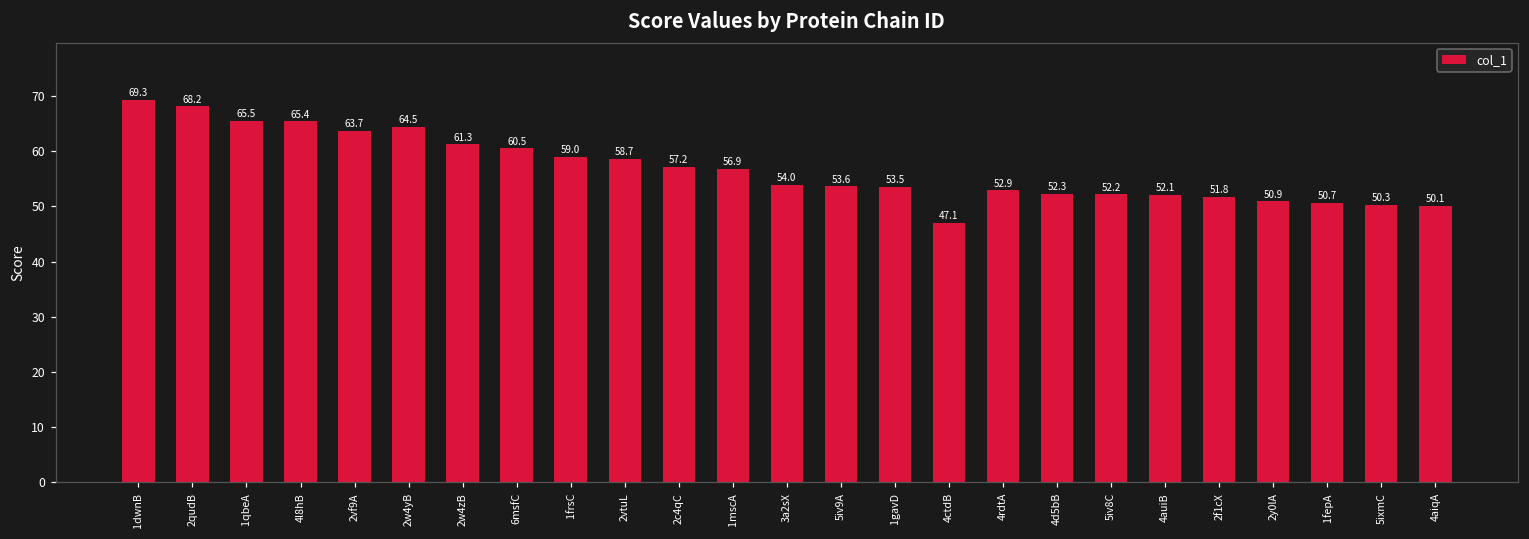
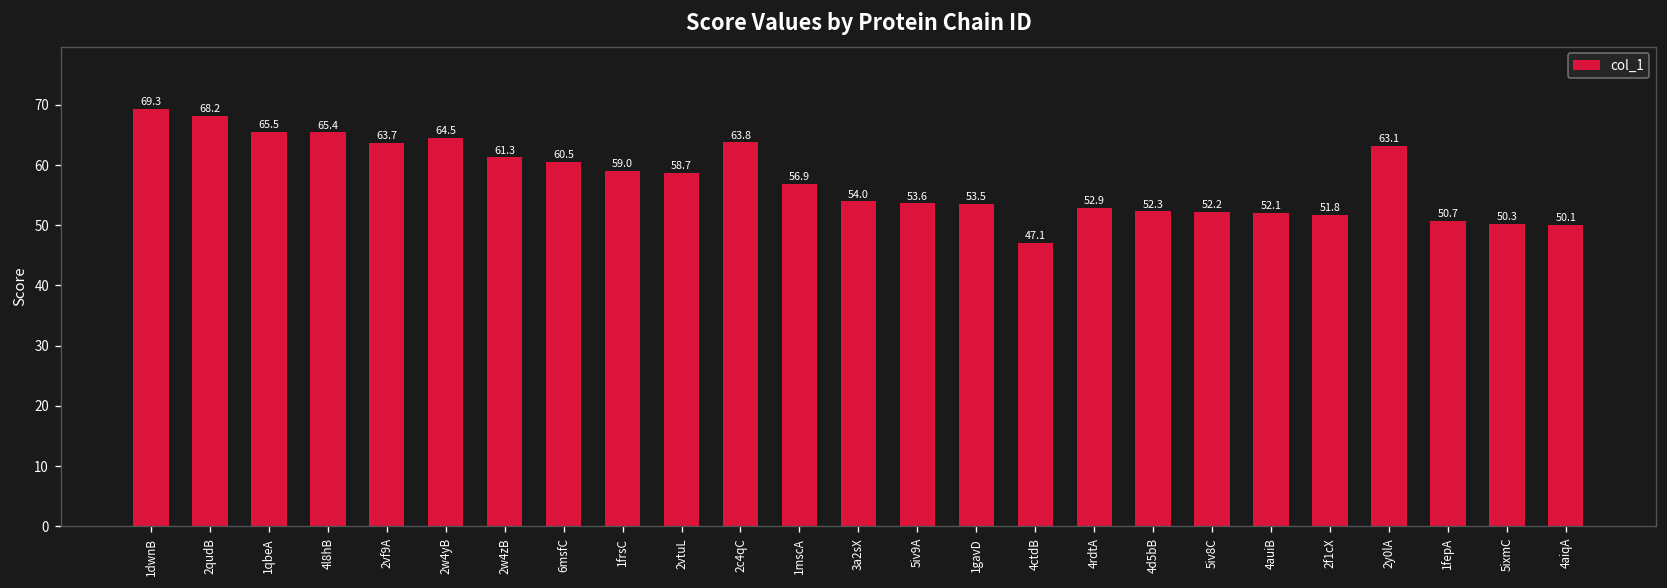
  {
    "1dwnB": 69.3,
    "2qudB": 68.2,
    "1qbeA": 65.5,
    "4l8hB": 65.4,
    "2vf9A": 63.7,
    "2w4yB": 64.5,
    "2w4zB": 61.3,
    "6msfC": 60.5,
    "1frsC": 59.0,
    "2vtuL": 58.7,
-   "2c4qC": 57.2,
+   "2c4qC": 63.8,
    "1mscA": 56.9,
    "3a2sX": 54.0,
    "5iv9A": 53.6,
    "1gavD": 53.5,
    "4ctdB": 47.1,
    "4rdtA": 52.9,
    "4d5bB": 52.3,
    "5iv8C": 52.2,
    "4auiB": 52.1,
    "2f1cX": 51.8,
-   "2y0lA": 50.9,
+   "2y0lA": 63.1,
    "1fepA": 50.7,
    "5ixmC": 50.3,
    "4aiqA": 50.1
  }
